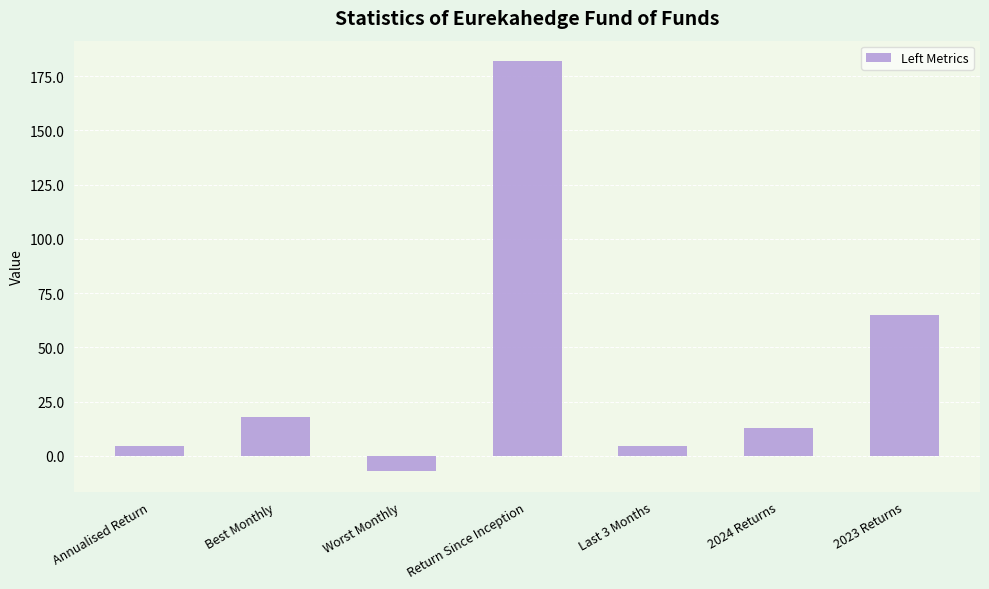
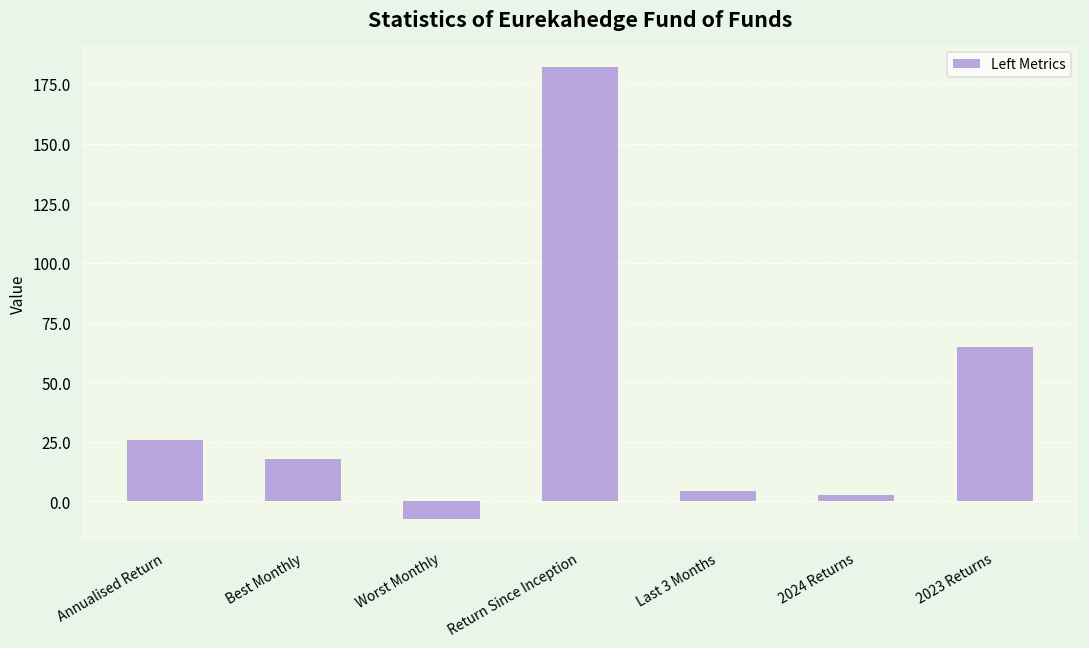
  {
-   "Annualised Return": 4,
+   "Annualised Return": 26,
    "Best Monthly": 18,
    "Worst Monthly": -7,
    "Return Since Inception": 182,
    "Last 3 Months": 5,
-   "2024 Returns": 13,
+   "2024 Returns": 3,
    "2023 Returns": 65
  }
